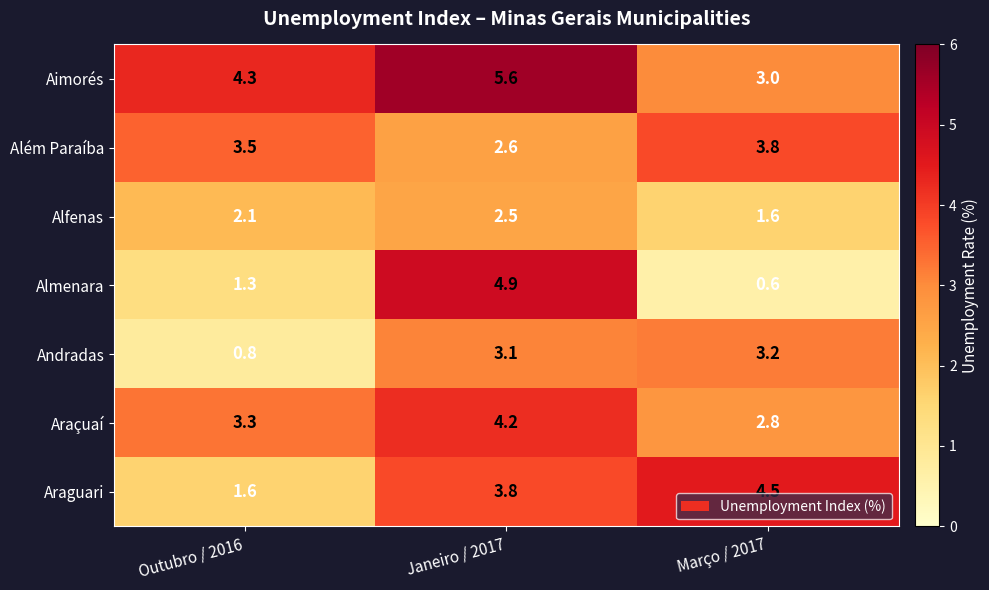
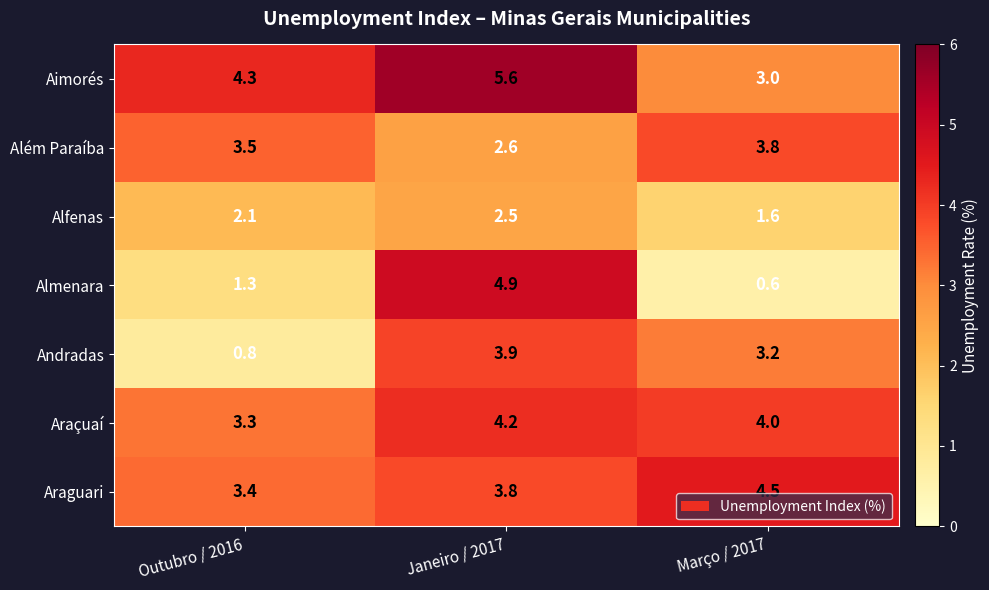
  {
    "Aimorés": {
      "Outubro / 2016": 4.3,
      "Janeiro / 2017": 5.6,
      "Março / 2017": 3.0
    },
    "Além Paraíba": {
      "Outubro / 2016": 3.5,
      "Janeiro / 2017": 2.6,
      "Março / 2017": 3.8
    },
    "Alfenas": {
      "Outubro / 2016": 2.1,
      "Janeiro / 2017": 2.5,
      "Março / 2017": 1.6
    },
    "Almenara": {
      "Outubro / 2016": 1.3,
      "Janeiro / 2017": 4.9,
      "Março / 2017": 0.6
    },
    "Andradas": {
      "Outubro / 2016": 0.8,
-     "Janeiro / 2017": 3.1,
+     "Janeiro / 2017": 3.9,
      "Março / 2017": 3.2
    },
    "Araçuaí": {
      "Outubro / 2016": 3.3,
      "Janeiro / 2017": 4.2,
-     "Março / 2017": 2.8
+     "Março / 2017": 4.0
    },
    "Araguari": {
-     "Outubro / 2016": 1.6,
+     "Outubro / 2016": 3.4,
      "Janeiro / 2017": 3.8
    }
  }
